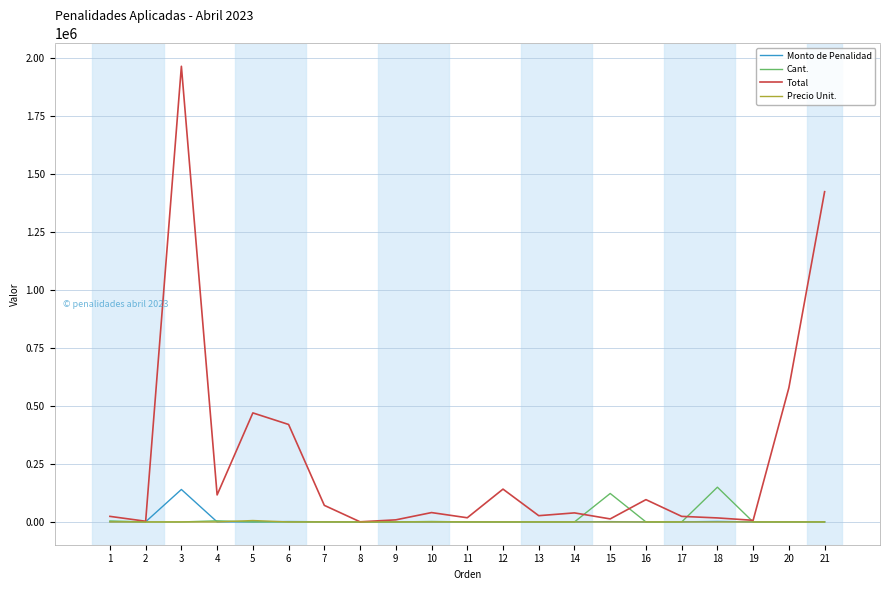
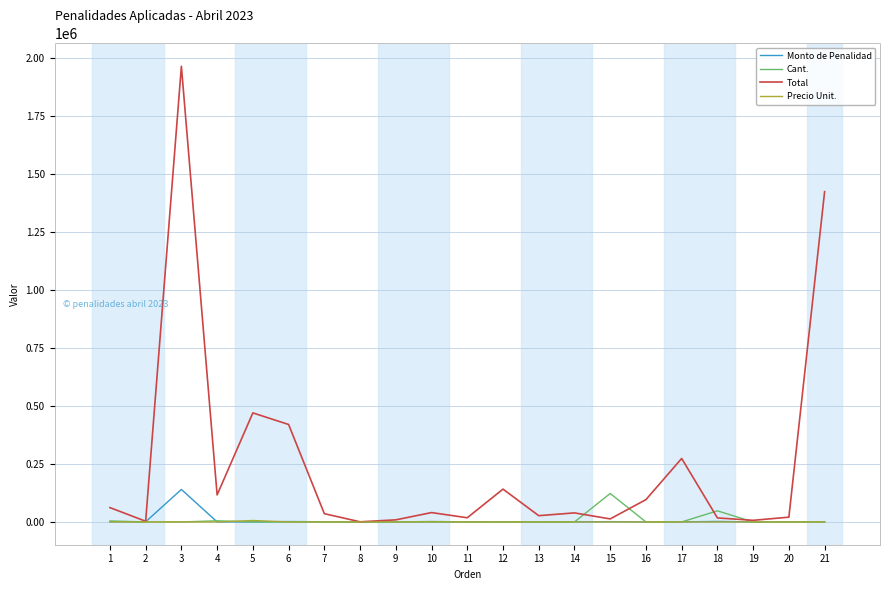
  {
    "Monto de Penalidad": {
      "3": 140000
    },
    "Cant.": {
      "15": 120000,
-     "18": 150000
+     "18": 50000
    },
    "Total": {
-     "1": 20000,
+     "1": 60000,
      "3": 1960000,
      "4": 120000,
      "5": 470000,
      "6": 420000,
-     "7": 70000,
+     "7": 40000,
      "10": 40000,
      "11": 20000,
      "12": 140000,
      "13": 30000,
      "14": 40000,
      "15": 10000,
      "16": 100000,
-     "17": 20000,
+     "17": 270000,
      "18": 20000,
-     "20": 580000,
+     "20": 20000,
      "21": 1420000
    }
  }
